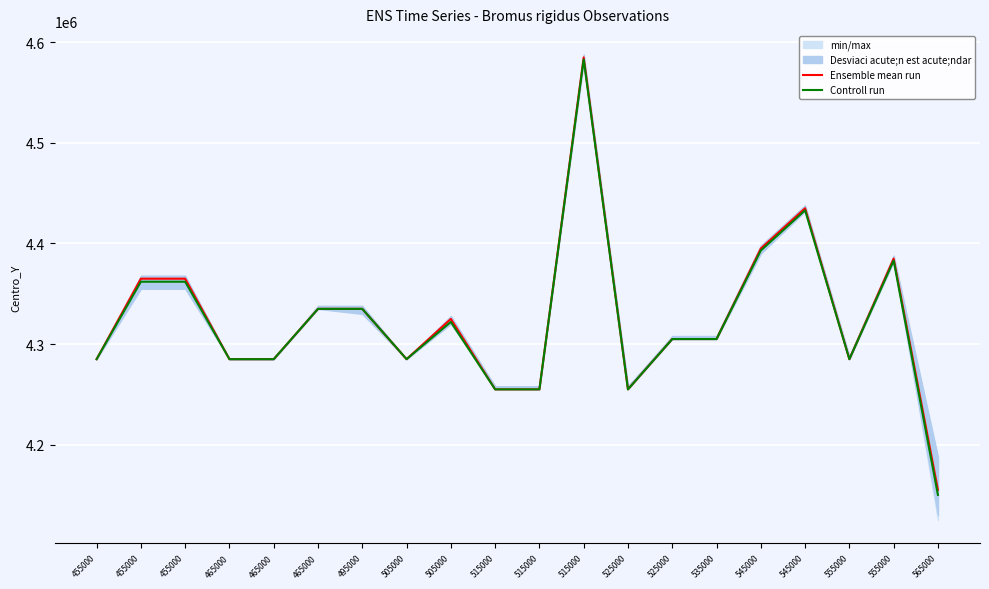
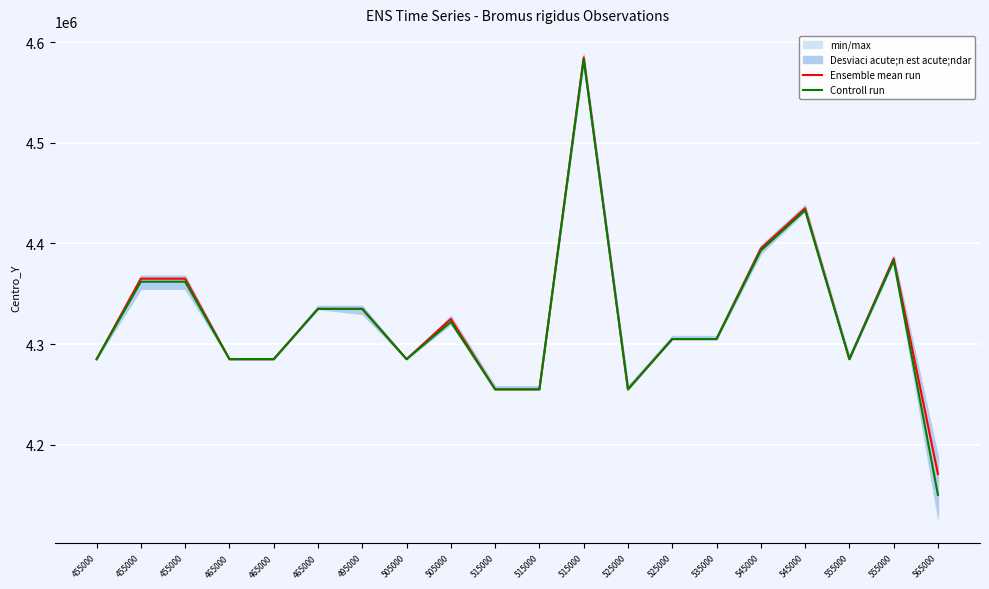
  {
    "Ensemble mean run": {
-     "565000": 4155000
+     "565000": 4171000
    },
    "Controll run": {
      "565000": 4150000
    }
  }
